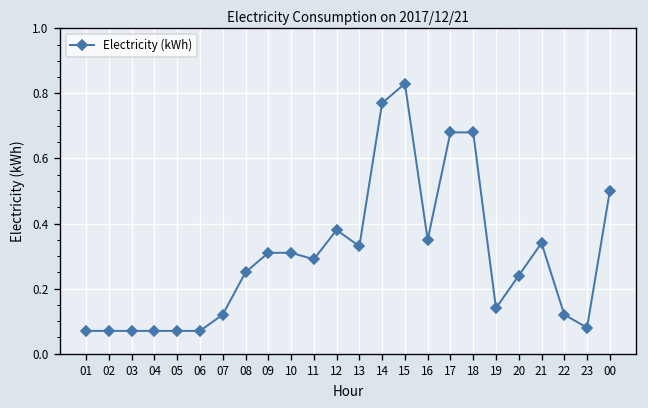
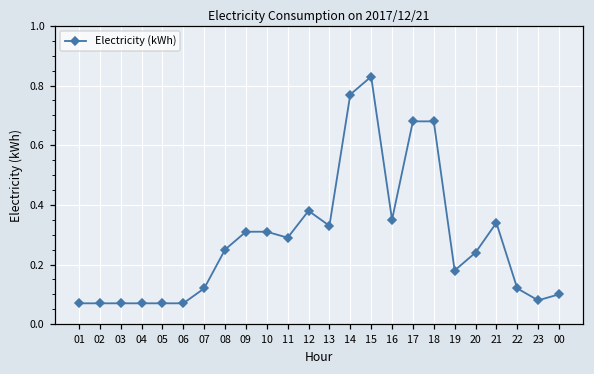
  {
    "01": 0.07,
    "02": 0.07,
    "03": 0.07,
    "04": 0.07,
    "05": 0.07,
    "06": 0.07,
    "07": 0.12,
    "08": 0.25,
    "09": 0.31,
    "10": 0.31,
    "11": 0.29,
    "12": 0.38,
    "13": 0.33,
    "14": 0.77,
    "15": 0.83,
    "16": 0.35,
    "17": 0.68,
    "18": 0.68,
-   "19": 0.14,
+   "19": 0.18,
    "20": 0.24,
    "21": 0.34,
    "22": 0.12,
    "23": 0.08,
-   "00": 0.5
+   "00": 0.1
  }
